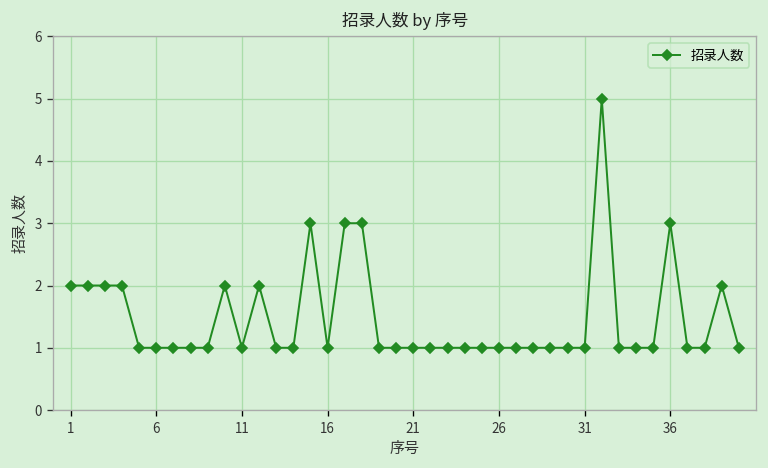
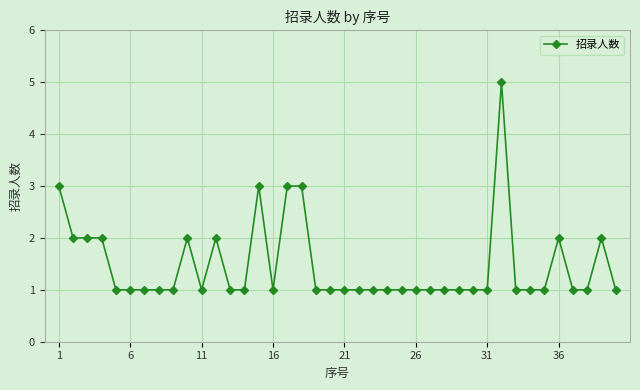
  {
-   "1": 2,
+   "1": 3,
    "6": 1,
    "11": 1,
    "16": 1,
    "21": 1,
    "26": 1,
    "31": 1,
-   "36": 3
+   "36": 2
  }
